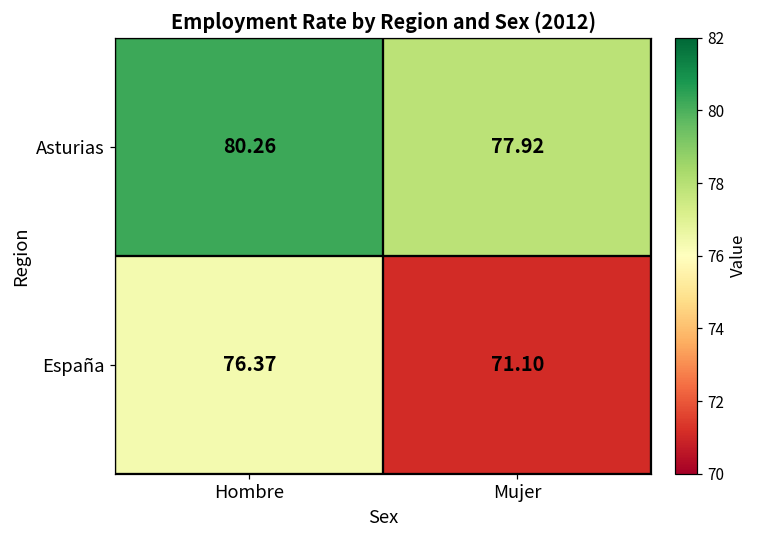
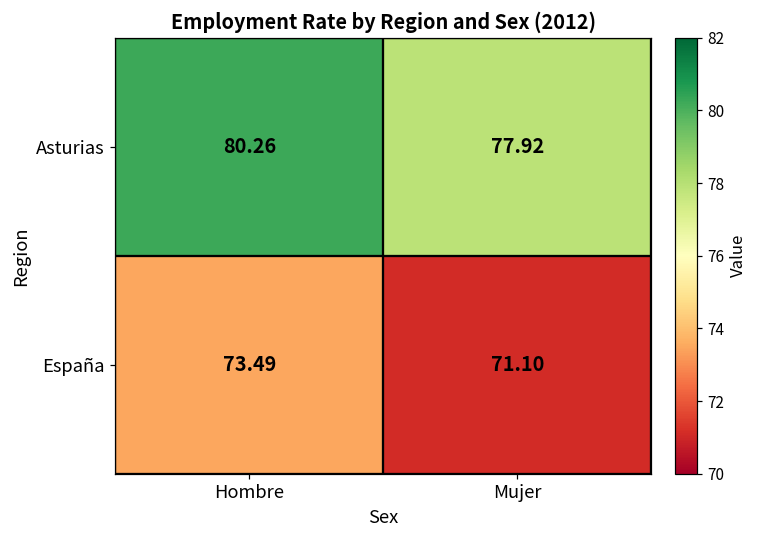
  {
    "Asturias": {
      "Hombre": 80.26,
      "Mujer": 77.92
    },
    "España": {
-     "Hombre": 76.37,
+     "Hombre": 73.49,
      "Mujer": 71.10
    }
  }
